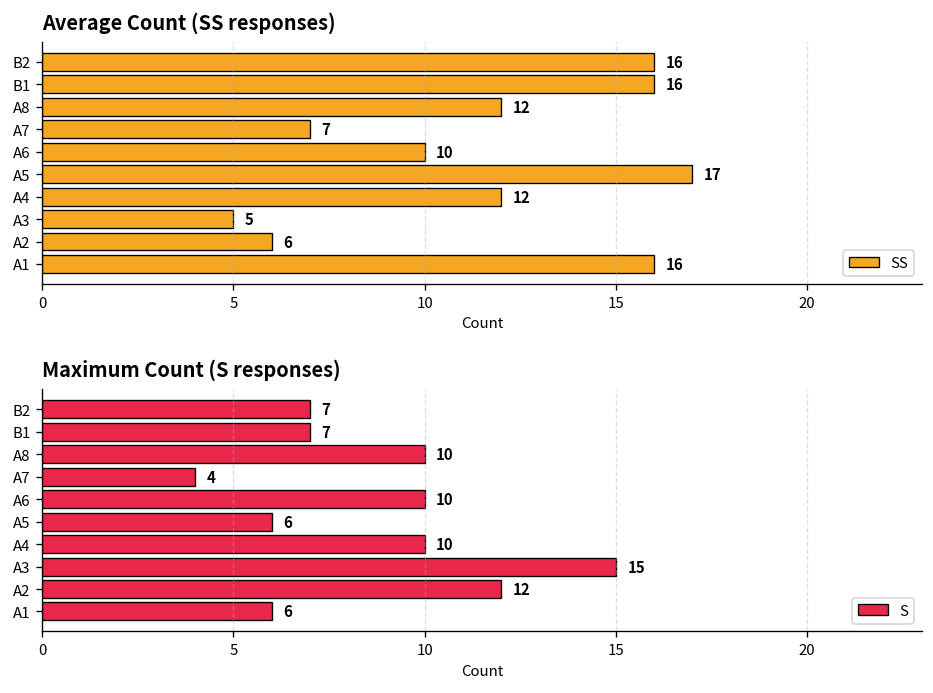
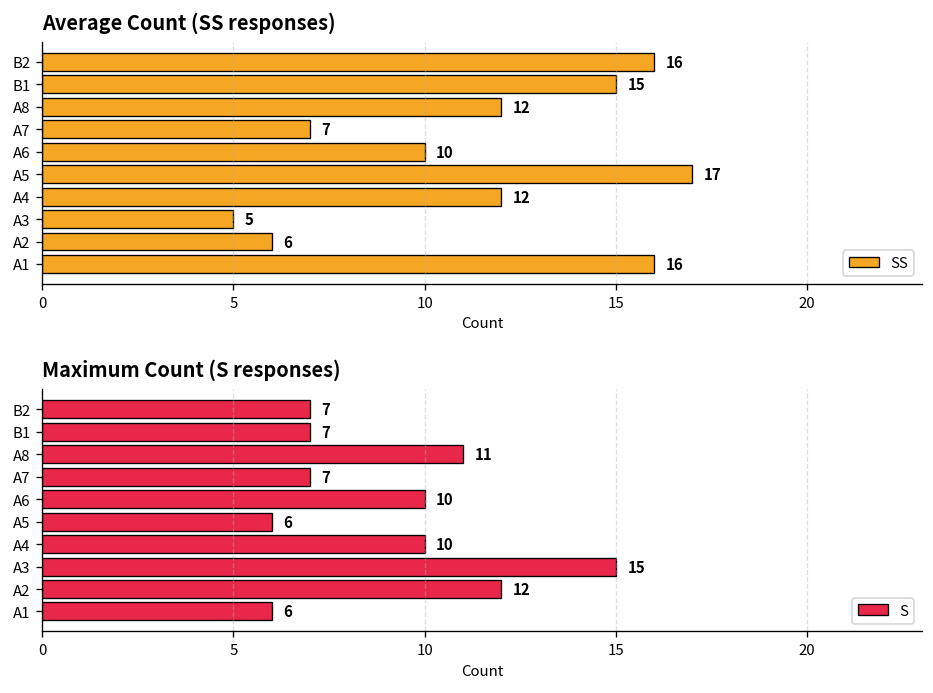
  {
    "Average Count (SS responses)": {
      "B2": 16,
-     "B1": 16,
+     "B1": 15,
      "A8": 12,
      "A7": 7,
      "A6": 10,
      "A5": 17,
      "A4": 12,
      "A3": 5,
      "A2": 6,
      "A1": 16
    },
    "Maximum Count (S responses)": {
      "B2": 7,
      "B1": 7,
-     "A8": 10,
-     "A7": 4,
+     "A8": 11,
+     "A7": 7,
      "A6": 10,
      "A5": 6,
      "A4": 10,
      "A3": 15,
      "A2": 12,
      "A1": 6
    }
  }
